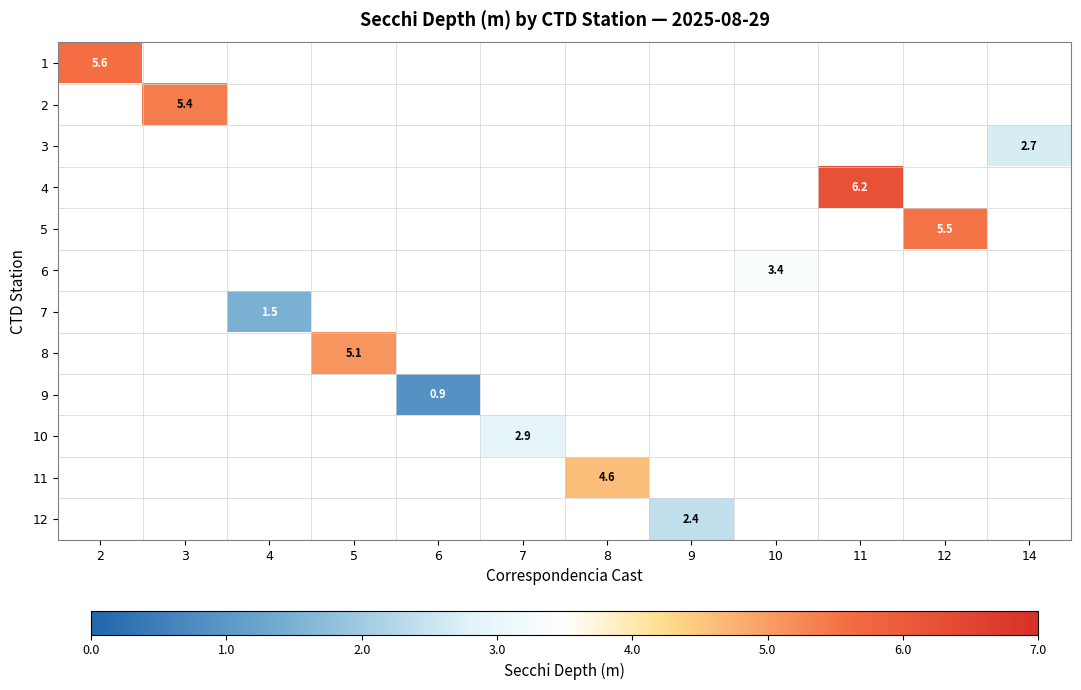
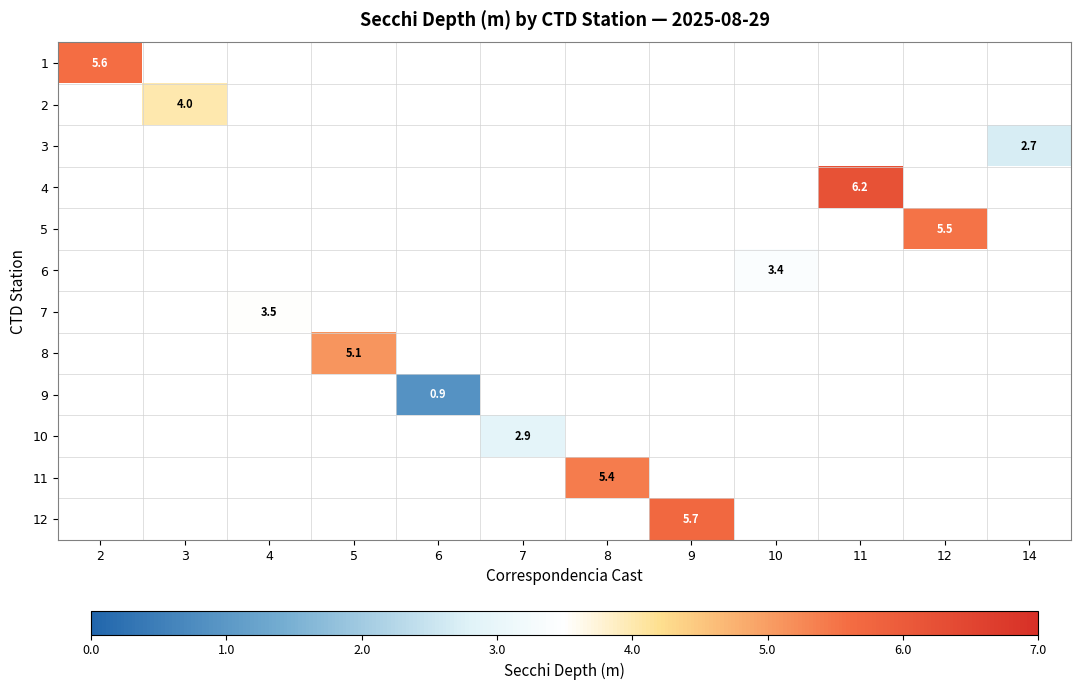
  {
    "1": {
      "2": 5.6
    },
    "2": {
-     "3": 5.4
+     "3": 4.0
    },
    "3": {
      "14": 2.7
    },
    "4": {
      "11": 6.2
    },
    "5": {
      "12": 5.5
    },
    "6": {
      "10": 3.4
    },
    "7": {
-     "4": 1.5
+     "4": 3.5
    },
    "8": {
      "5": 5.1
    },
    "9": {
      "6": 0.9
    },
    "10": {
      "7": 2.9
    },
    "11": {
-     "8": 4.6
+     "8": 5.4
    },
    "12": {
-     "9": 2.4
+     "9": 5.7
    }
  }
